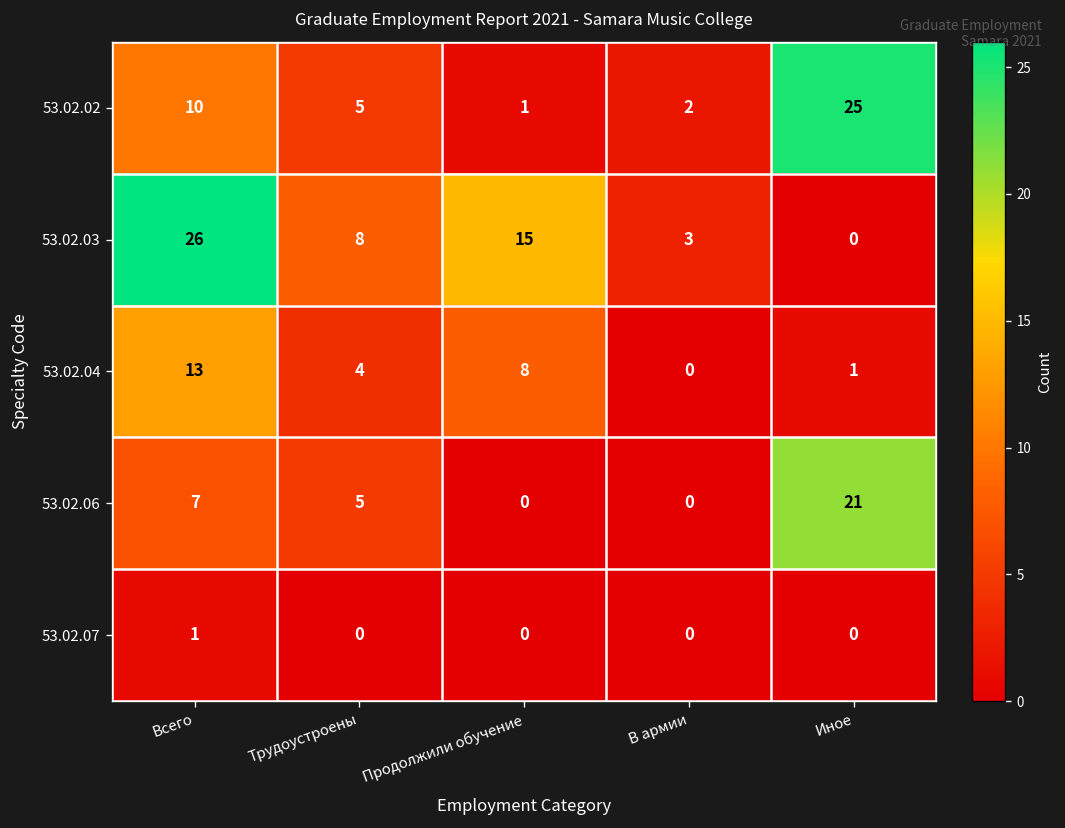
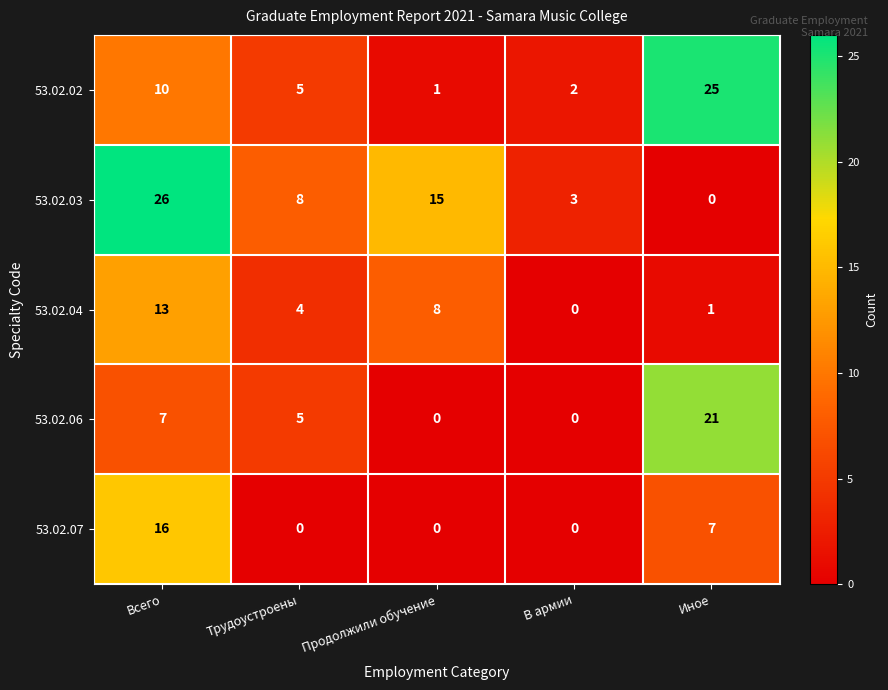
  {
    "53.02.02": {
      "Всего": 10,
      "Трудоустроены": 5,
      "Продолжили обучение": 1,
      "В армии": 2,
      "Иное": 25
    },
    "53.02.03": {
      "Всего": 26,
      "Трудоустроены": 8,
      "Продолжили обучение": 15,
      "В армии": 3,
      "Иное": 0
    },
    "53.02.04": {
      "Всего": 13,
      "Трудоустроены": 4,
      "Продолжили обучение": 8,
      "В армии": 0,
      "Иное": 1
    },
    "53.02.06": {
      "Всего": 7,
      "Трудоустроены": 5,
      "Продолжили обучение": 0,
      "В армии": 0,
      "Иное": 21
    },
    "53.02.07": {
-     "Всего": 1,
+     "Всего": 16,
      "Трудоустроены": 0,
      "Продолжили обучение": 0,
      "В армии": 0,
-     "Иное": 0
+     "Иное": 7
    }
  }
